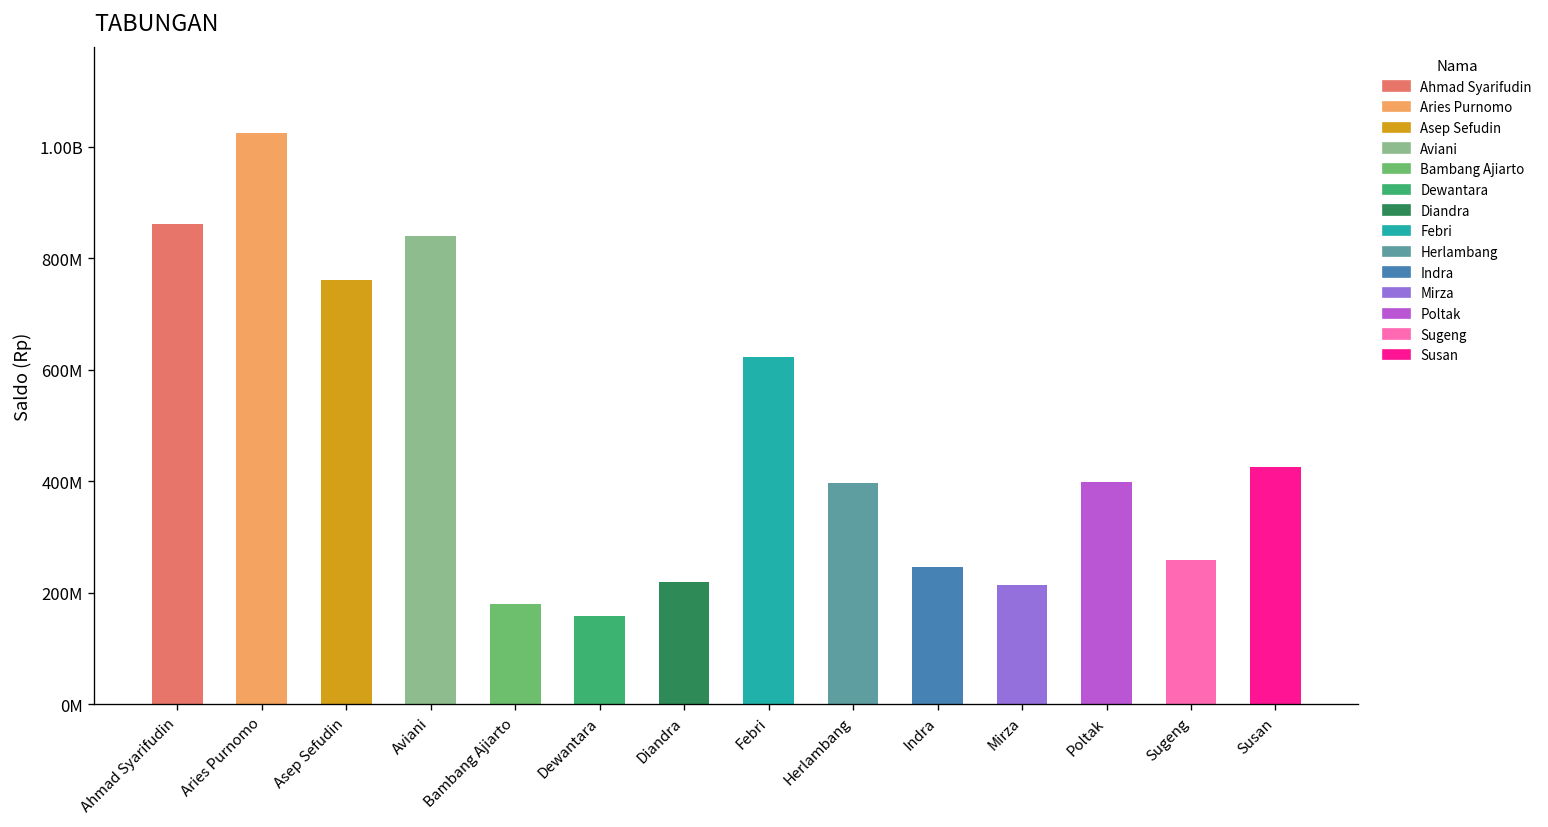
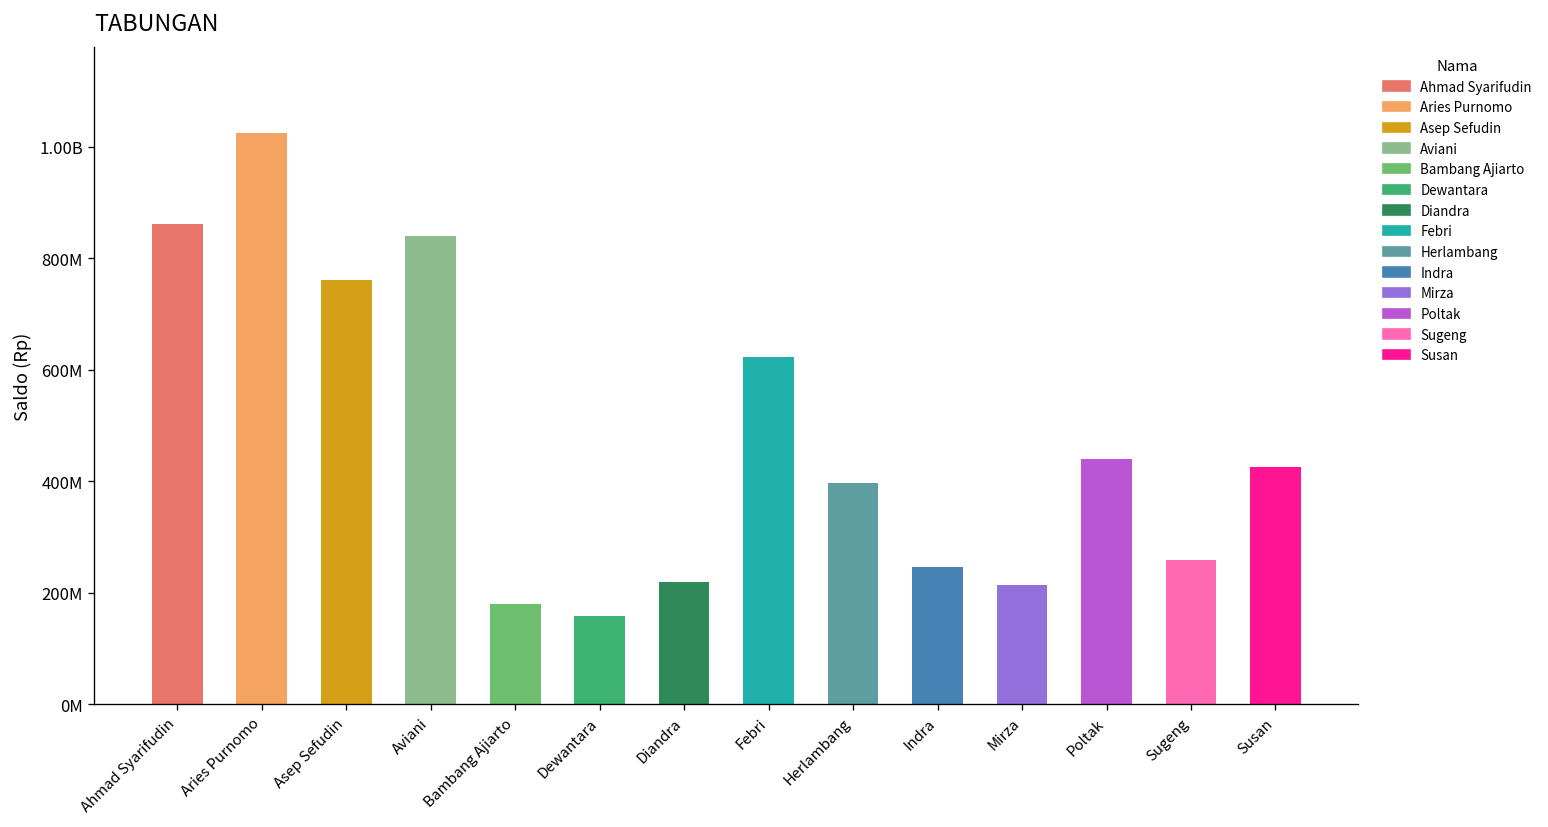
  {
    "Ahmad Syarifudin": 860000000,
    "Aries Purnomo": 1030000000,
    "Asep Sefudin": 760000000,
    "Aviani": 840000000,
    "Bambang Ajiarto": 180000000,
    "Dewantara": 160000000,
    "Diandra": 220000000,
    "Febri": 620000000,
    "Herlambang": 400000000,
    "Indra": 250000000,
    "Mirza": 210000000,
-   "Poltak": 400000000,
+   "Poltak": 440000000,
    "Sugeng": 260000000,
    "Susan": 430000000
  }
